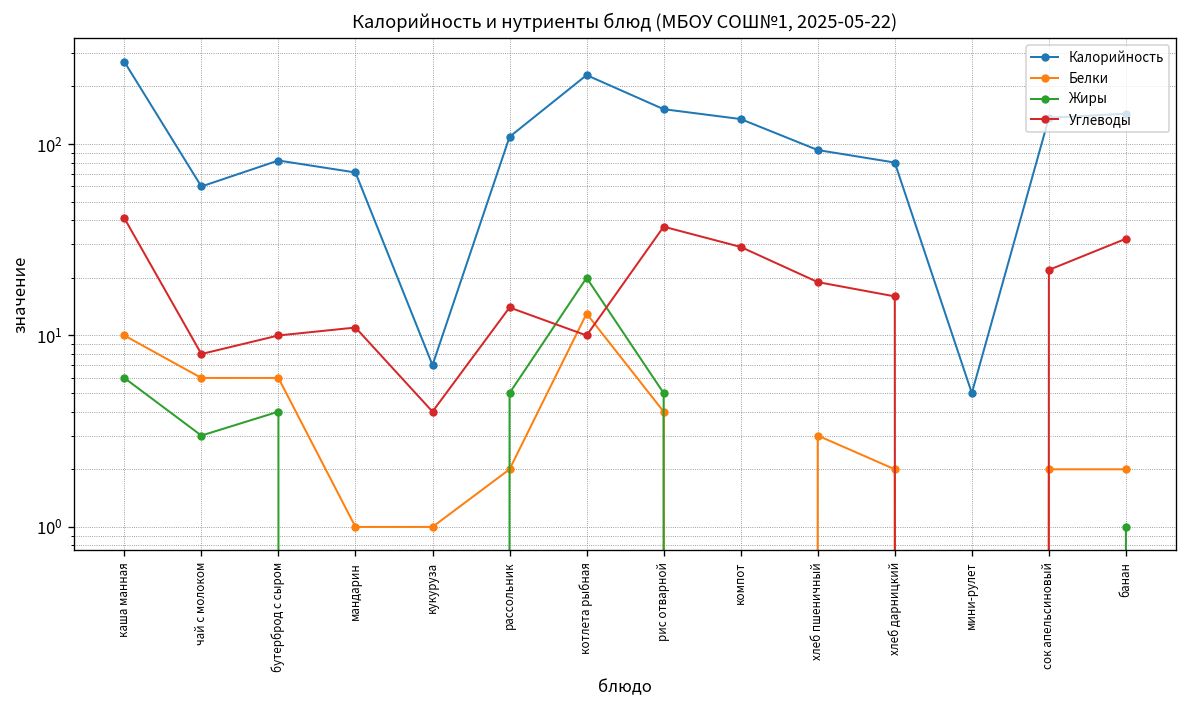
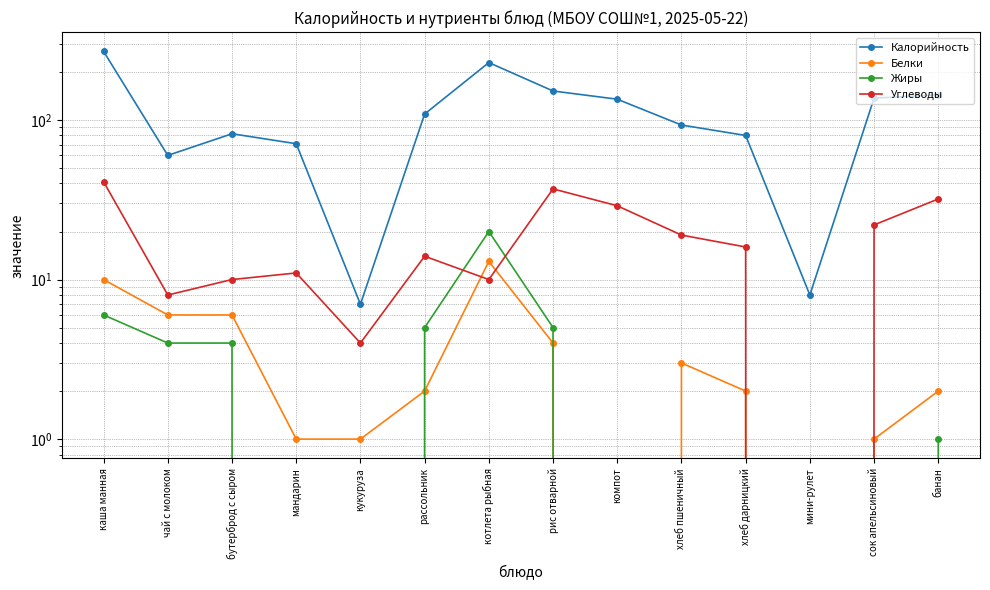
  {
    "Калорийность": {
      "каша манная": 270,
      "чай с молоком": 60,
      "бутерброд с сыром": 80,
      "мандарин": 70,
      "кукуруза": 7,
      "рассольник": 110,
      "котлета рыбная": 230,
      "рис отварной": 150,
      "компот": 140,
      "хлеб пшеничный": 90,
      "хлеб дарницкий": 80,
-     "мини-рулет": 5
+     "мини-рулет": 8
    },
    "Белки": {
      "каша манная": 10,
      "чай с молоком": 6,
      "бутерброд с сыром": 6,
      "мандарин": 1,
      "кукуруза": 1,
      "рассольник": 2,
      "котлета рыбная": 13,
      "рис отварной": 4,
      "хлеб пшеничный": 3,
      "хлеб дарницкий": 2,
-     "сок апельсиновый": 2,
+     "сок апельсиновый": 1,
      "банан": 2
    },
    "Жиры": {
      "каша манная": 6,
-     "чай с молоком": 3,
+     "чай с молоком": 4,
      "бутерброд с сыром": 4,
      "рассольник": 5,
      "котлета рыбная": 20,
      "рис отварной": 5,
      "банан": 1
    },
    "Углеводы": {
      "каша манная": 41,
      "чай с молоком": 8,
      "бутерброд с сыром": 10,
      "мандарин": 11,
      "кукуруза": 4,
      "рассольник": 14,
      "котлета рыбная": 10,
      "рис отварной": 37,
      "компот": 29,
      "хлеб пшеничный": 19,
      "хлеб дарницкий": 16,
      "сок апельсиновый": 22,
      "банан": 32
    }
  }
